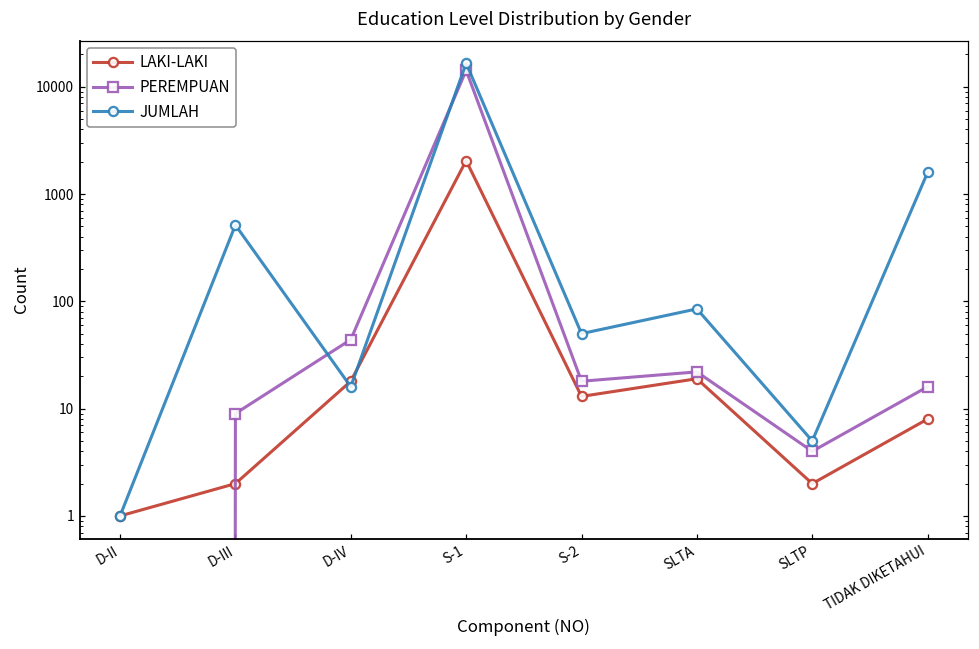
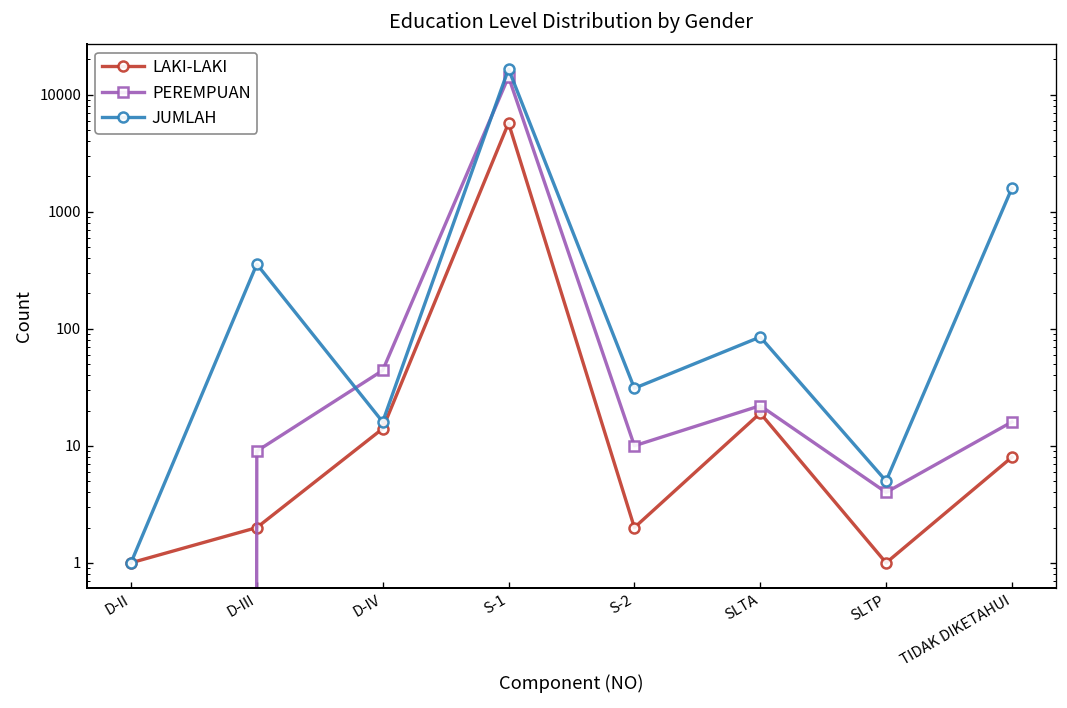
  {
    "LAKI-LAKI": {
      "D-III": 2,
-     "D-IV": 18,
-     "S-1": 2000,
-     "S-2": 13,
+     "D-IV": 14,
+     "S-1": 6000,
+     "S-2": 2,
      "SLTA": 19,
-     "SLTP": 2,
+     "SLTP": 1,
      "TIDAK DIKETAHUI": 8
    },
    "PEREMPUAN": {
      "D-III": 9,
      "D-IV": 40,
      "S-1": 14000,
-     "S-2": 18,
+     "S-2": 10,
      "SLTA": 22,
      "SLTP": 4,
      "TIDAK DIKETAHUI": 16
    },
    "JUMLAH": {
-     "D-III": 500,
+     "D-III": 360,
      "D-IV": 16,
      "S-1": 17000,
-     "S-2": 50,
+     "S-2": 31,
      "SLTA": 90,
      "SLTP": 5,
      "TIDAK DIKETAHUI": 1600
    }
  }
